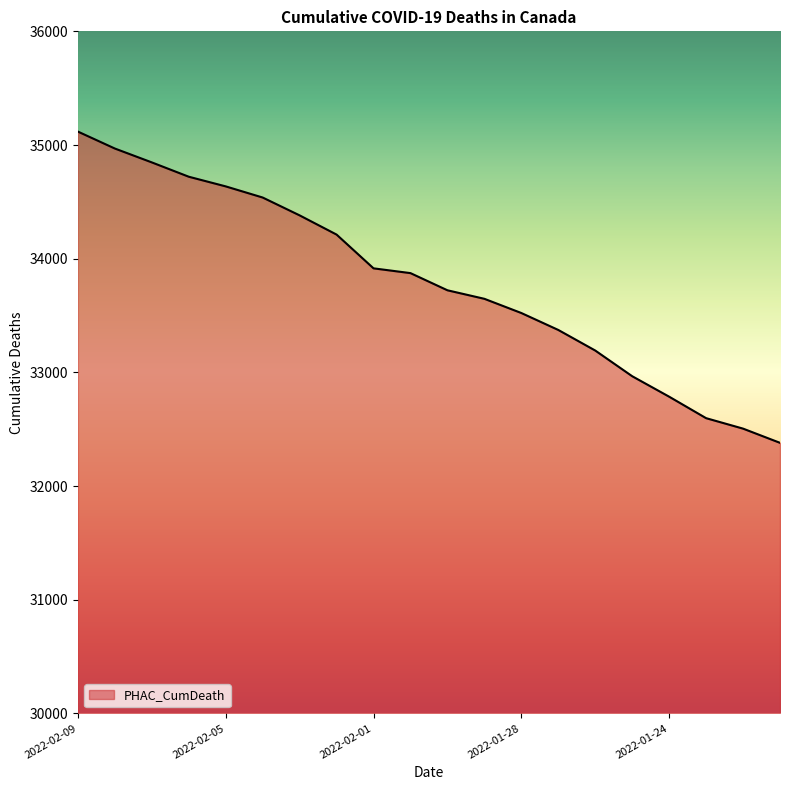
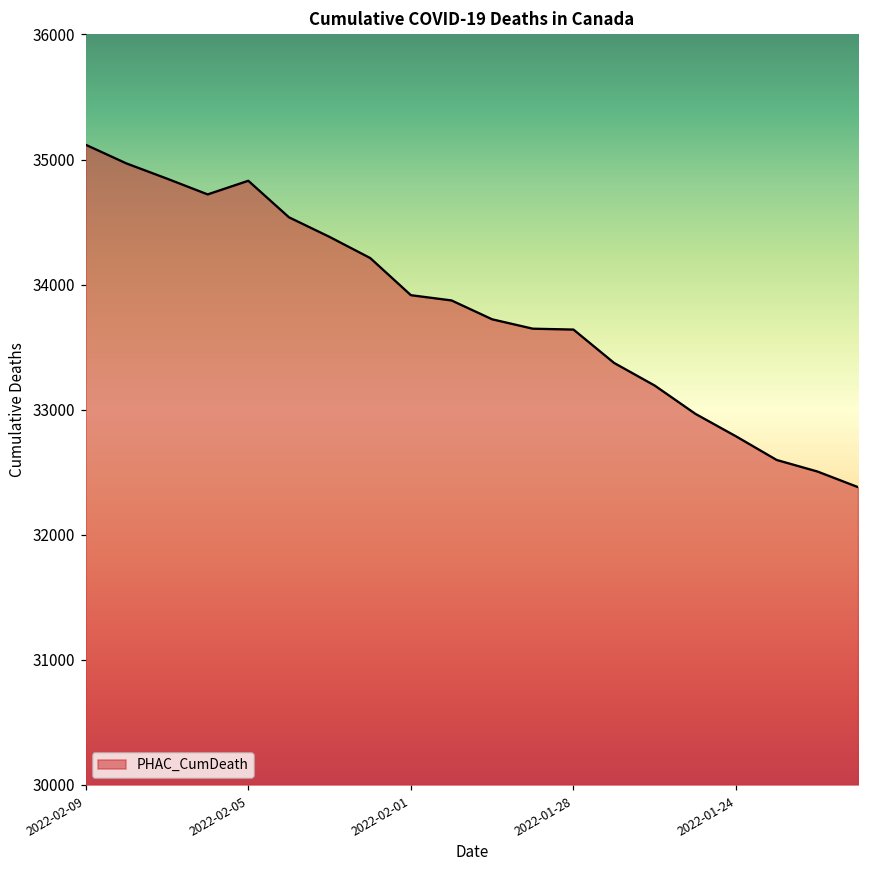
  {
    "2022-02-09": 35120,
-   "2022-02-05": 34640,
+   "2022-02-05": 34830,
    "2022-02-01": 33920,
-   "2022-01-28": 33520,
+   "2022-01-28": 33640,
    "2022-01-24": 32790
  }
